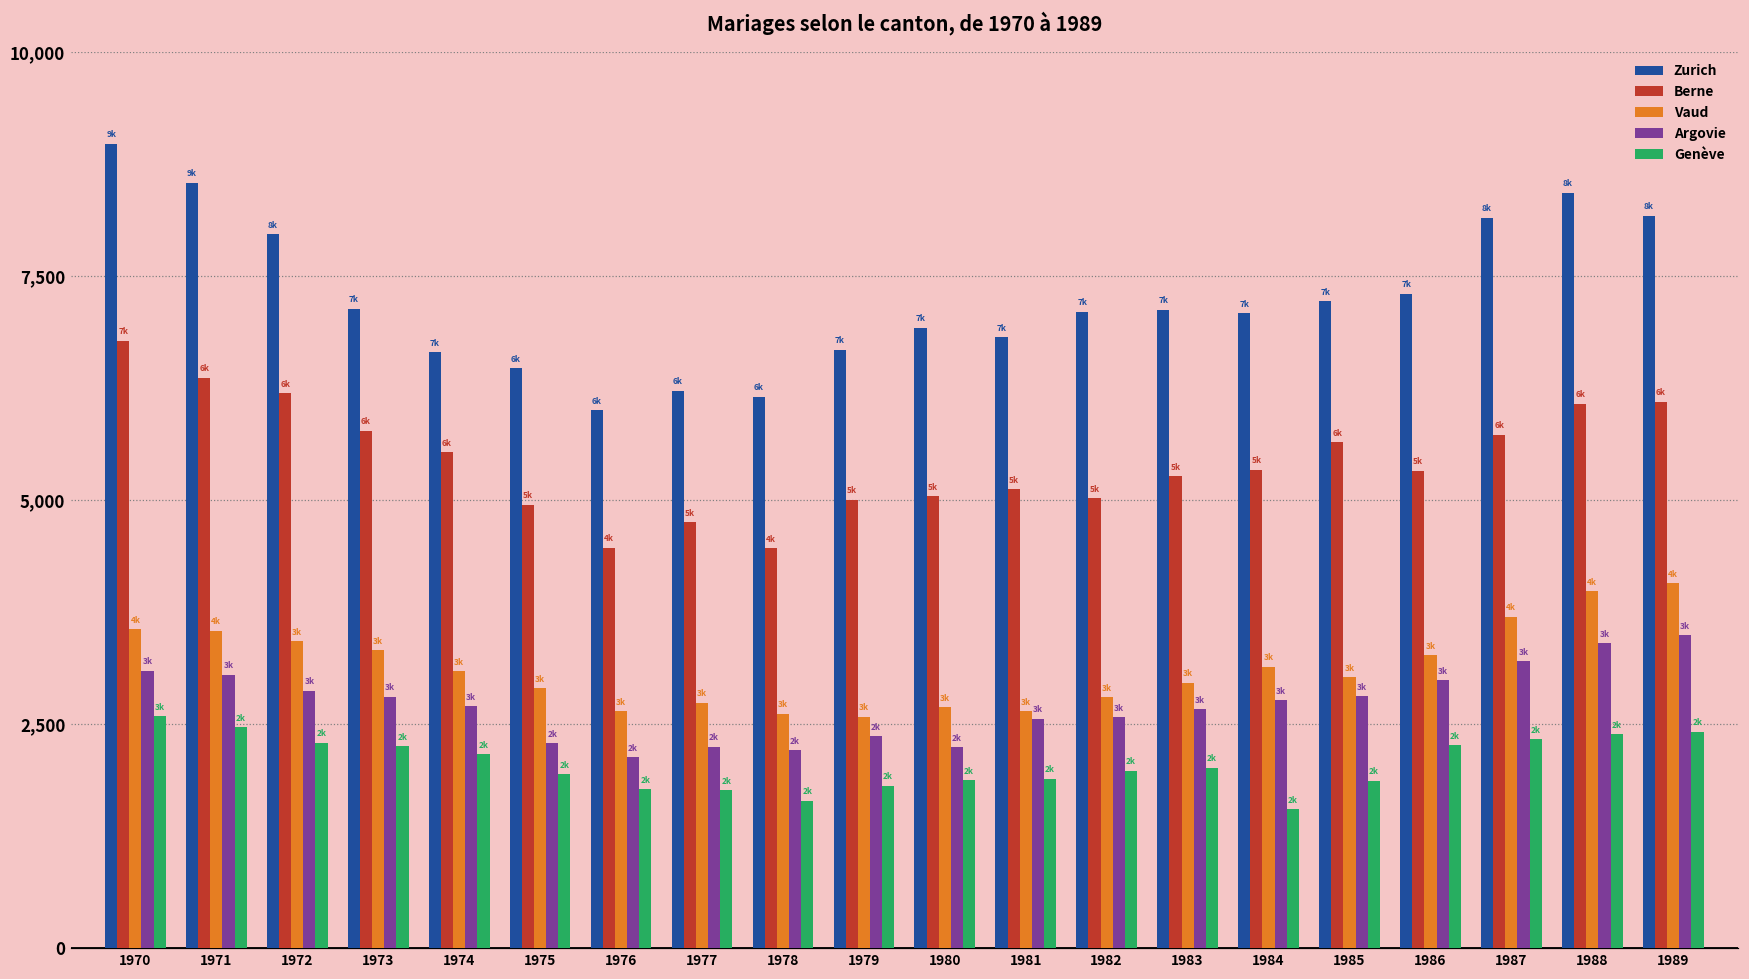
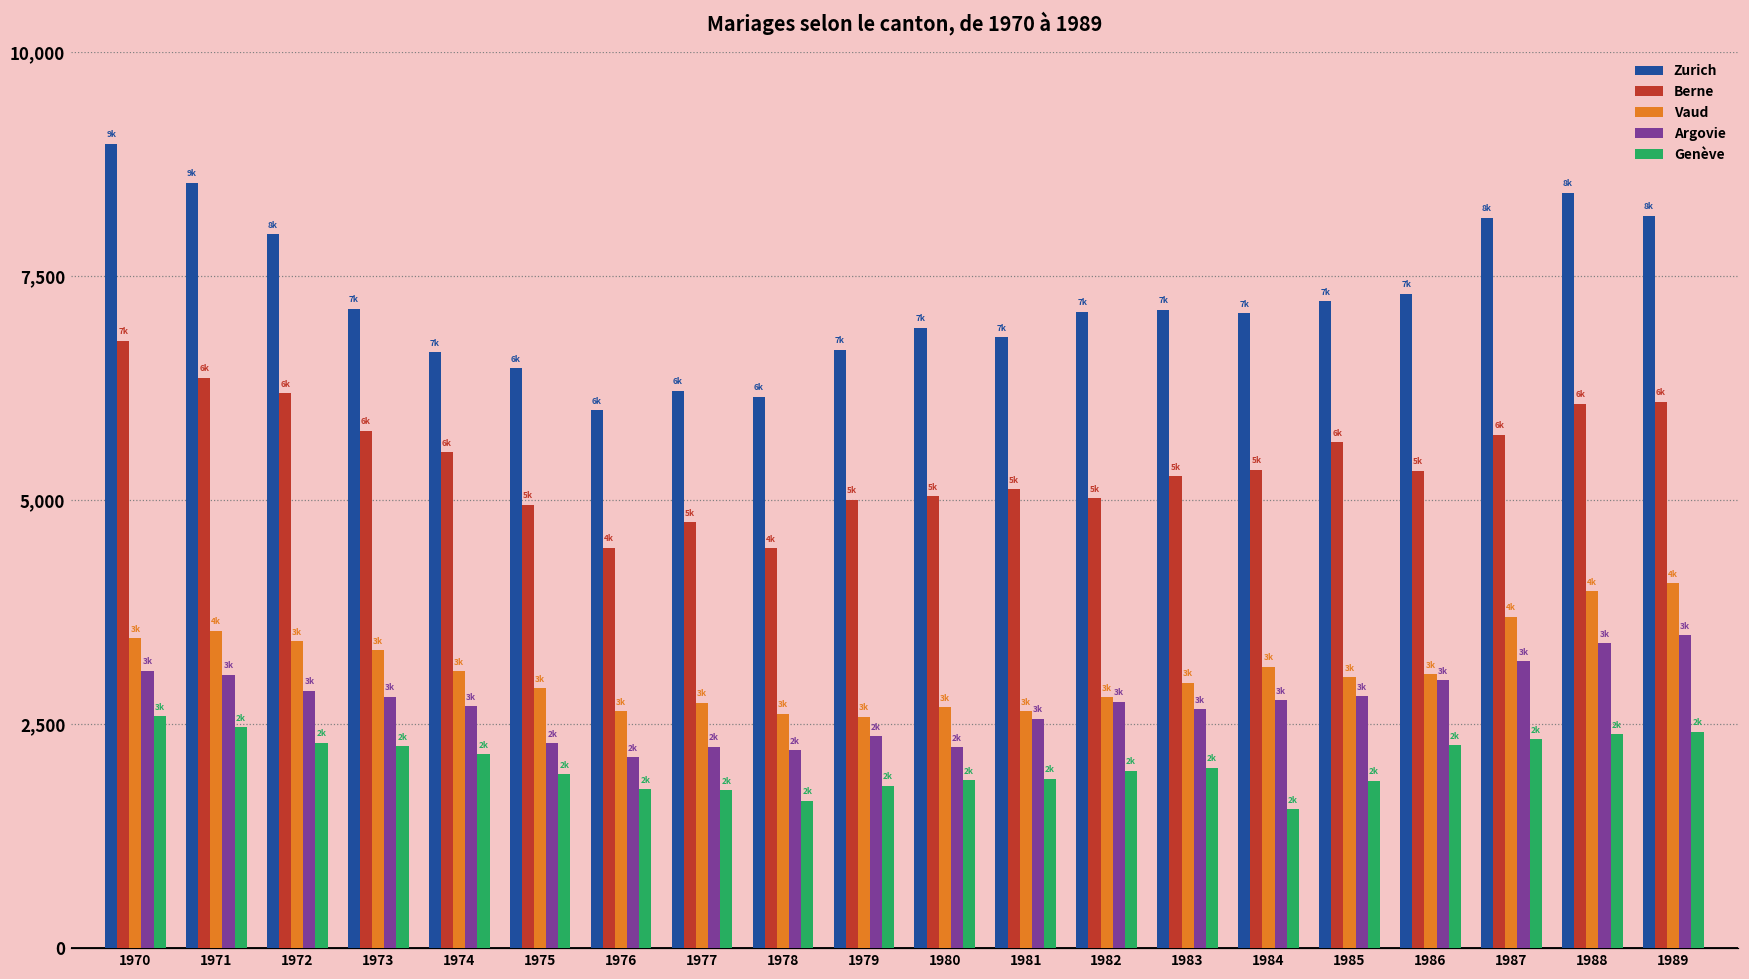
  {
    "Zurich": {
      "1970": "9k",
      "1971": "9k",
      "1972": "8k",
      "1973": "7k",
      "1974": "7k",
      "1975": "6k",
      "1976": "6k",
      "1977": "6k",
      "1978": "6k",
      "1979": "7k",
      "1980": "7k",
      "1981": "7k",
      "1982": "7k",
      "1983": "7k",
      "1984": "7k",
      "1985": "7k",
      "1986": "7k",
      "1987": "8k",
      "1988": "8k",
      "1989": "8k"
    },
    "Berne": {
      "1970": "7k",
      "1971": "6k",
      "1972": "6k",
      "1973": "6k",
      "1974": "6k",
      "1975": "5k",
      "1976": "4k",
      "1977": "5k",
      "1978": "4k",
      "1979": "5k",
      "1980": "5k",
      "1981": "5k",
      "1982": "5k",
      "1983": "5k",
      "1984": "5k",
      "1985": "6k",
      "1986": "5k",
      "1987": "6k",
      "1988": "6k",
      "1989": "6k"
    },
    "Vaud": {
-     "1970": "4k",
+     "1970": "3k",
      "1971": "4k",
      "1972": "3k",
      "1973": "3k",
      "1974": "3k",
      "1975": "3k",
      "1976": "3k",
      "1977": "3k",
      "1978": "3k",
      "1979": "3k",
      "1980": "3k",
      "1981": "3k",
      "1982": "3k",
      "1983": "3k",
      "1984": "3k",
      "1985": "3k",
-     "1986": "3,300",
+     "1986": "3,100",
      "1987": "4k",
      "1988": "4k",
      "1989": "4k"
    },
    "Argovie": {
-     "1982": "2,600"
+     "1982": "2,800"
    },
    "Genève": {
      "1970": "3k",
      "1971": "2k",
      "1972": "2k",
      "1973": "2k",
      "1974": "2k",
      "1975": "2k",
      "1976": "2k",
      "1977": "2k",
      "1978": "2k",
      "1979": "2k",
      "1980": "2k",
      "1981": "2k",
      "1982": "2k",
      "1983": "2k",
      "1984": "2k",
      "1985": "2k",
      "1986": "2k",
      "1987": "2k",
      "1988": "2k",
      "1989": "2k"
    }
  }
